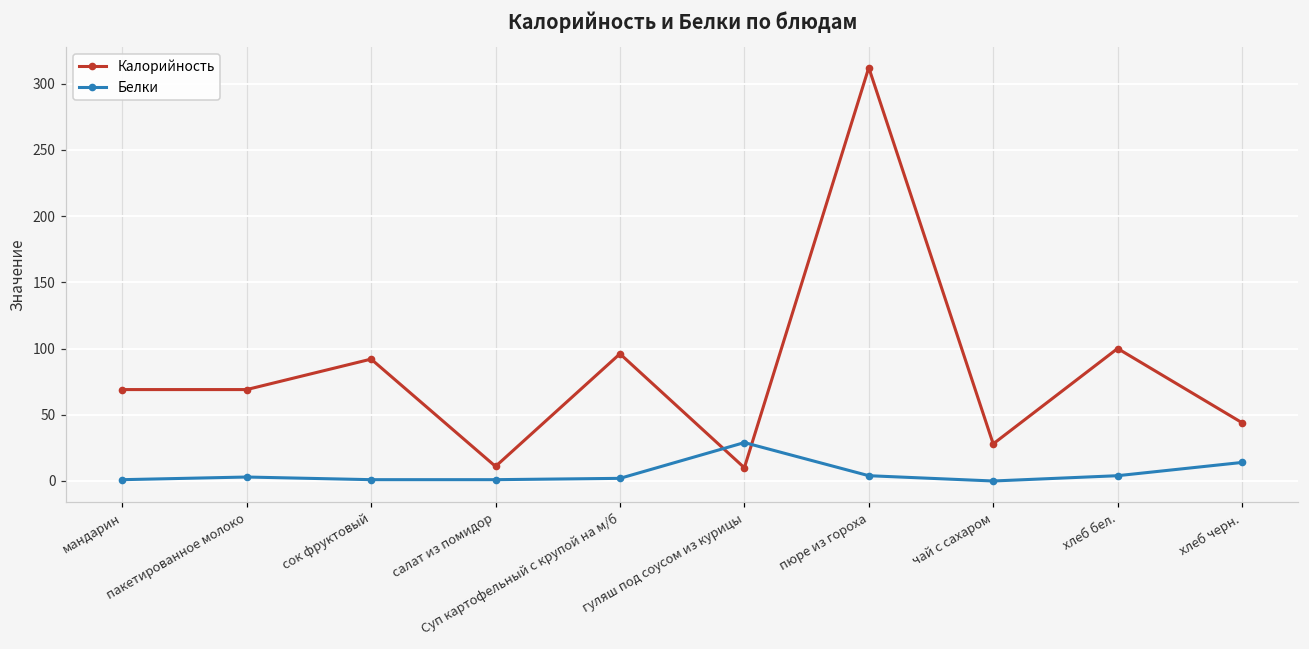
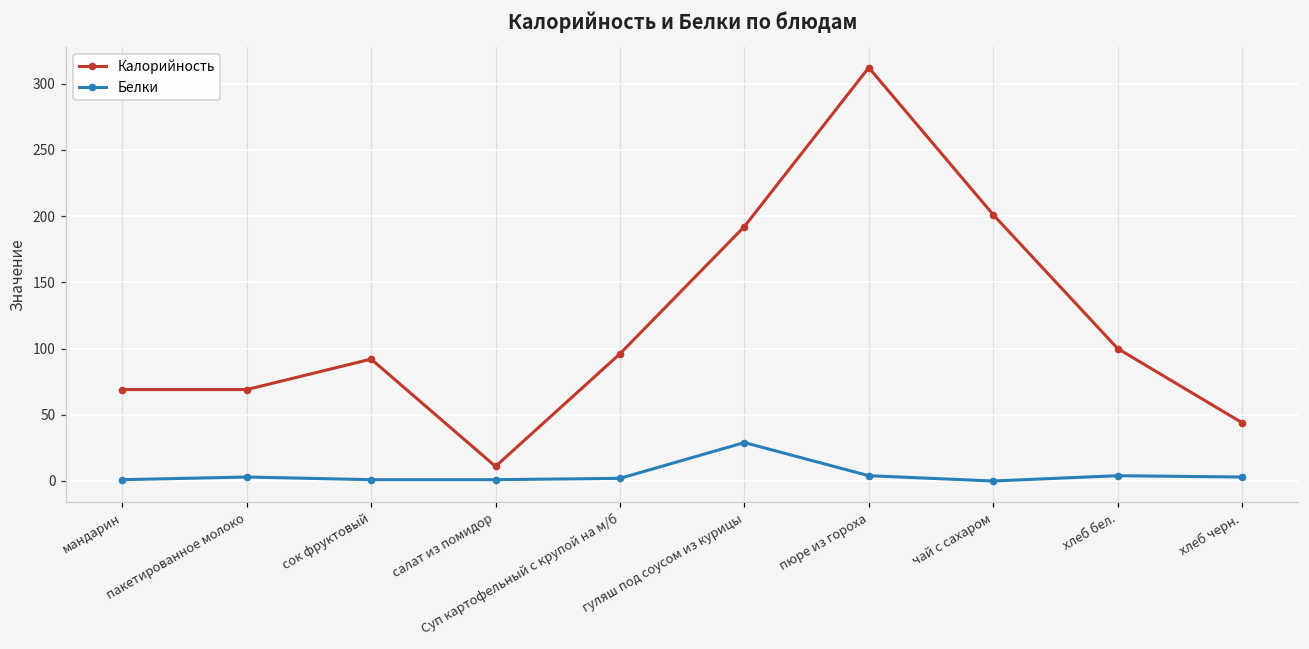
  {
    "Калорийность": {
      "мандарин": 69,
      "пакетированное молоко": 69,
      "сок фруктовый": 92,
      "салат из помидор": 11,
      "Суп картофельный с крупой на м/б": 96,
-     "гуляш под соусом из курицы": 10,
+     "гуляш под соусом из курицы": 192,
      "пюре из гороха": 312,
-     "чай с сахаром": 28,
+     "чай с сахаром": 201,
      "хлеб бел.": 100,
      "хлеб черн.": 44
    },
    "Белки": {
      "мандарин": 1,
      "пакетированное молоко": 3,
      "сок фруктовый": 1,
      "салат из помидор": 1,
      "Суп картофельный с крупой на м/б": 2,
      "гуляш под соусом из курицы": 29,
      "пюре из гороха": 4,
      "чай с сахаром": 0,
      "хлеб бел.": 4,
-     "хлеб черн.": 14
+     "хлеб черн.": 3
    }
  }
